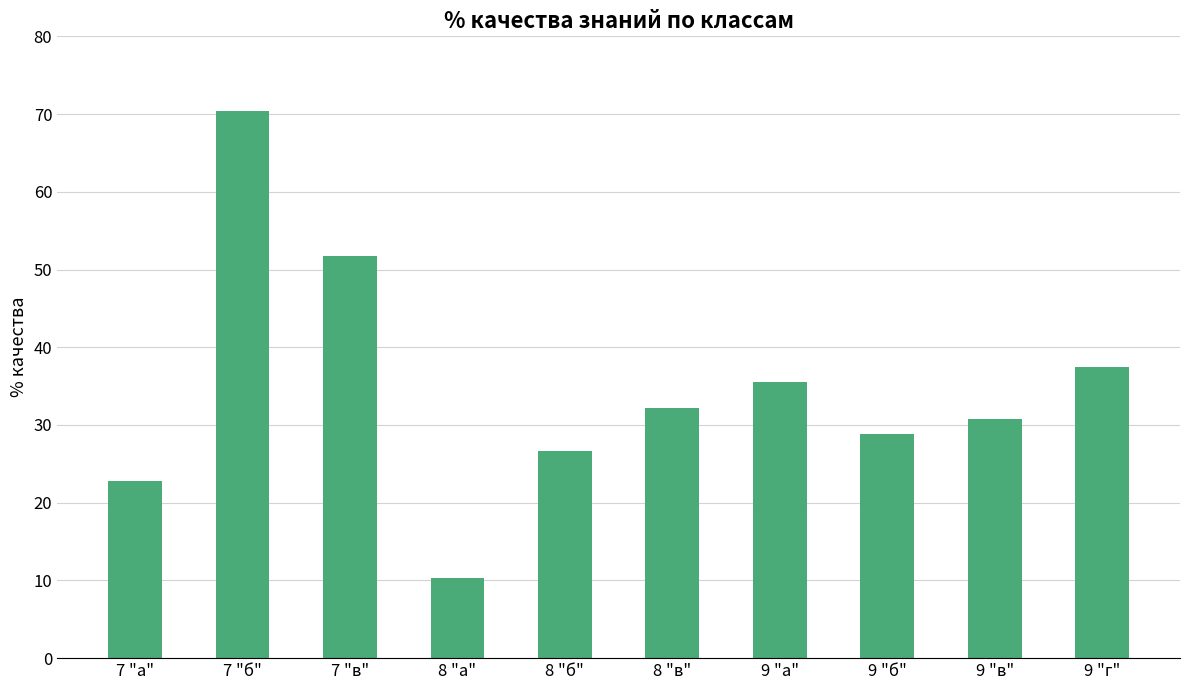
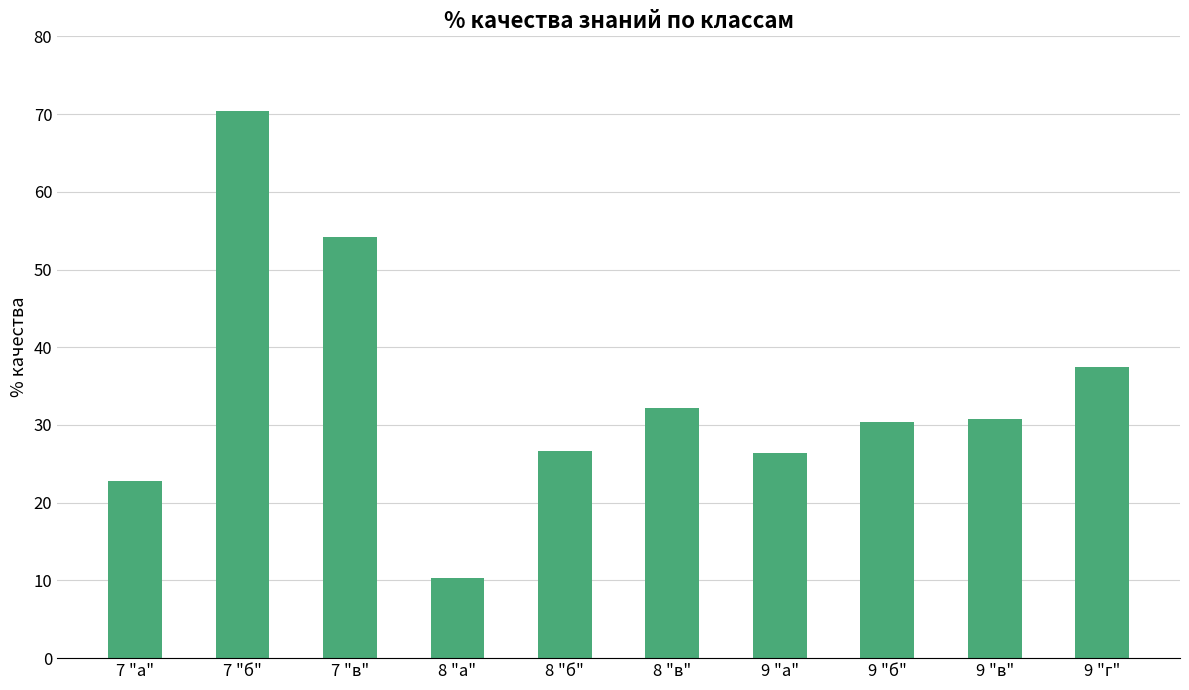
  {
    "7 \"а\"": 23,
    "7 \"б\"": 70,
-   "7 \"в\"": 52,
+   "7 \"в\"": 54,
    "8 \"а\"": 10,
    "8 \"б\"": 27,
    "8 \"в\"": 32,
-   "9 \"а\"": 35,
-   "9 \"б\"": 29,
+   "9 \"а\"": 26,
+   "9 \"б\"": 30,
    "9 \"в\"": 31,
    "9 \"г\"": 37
  }
